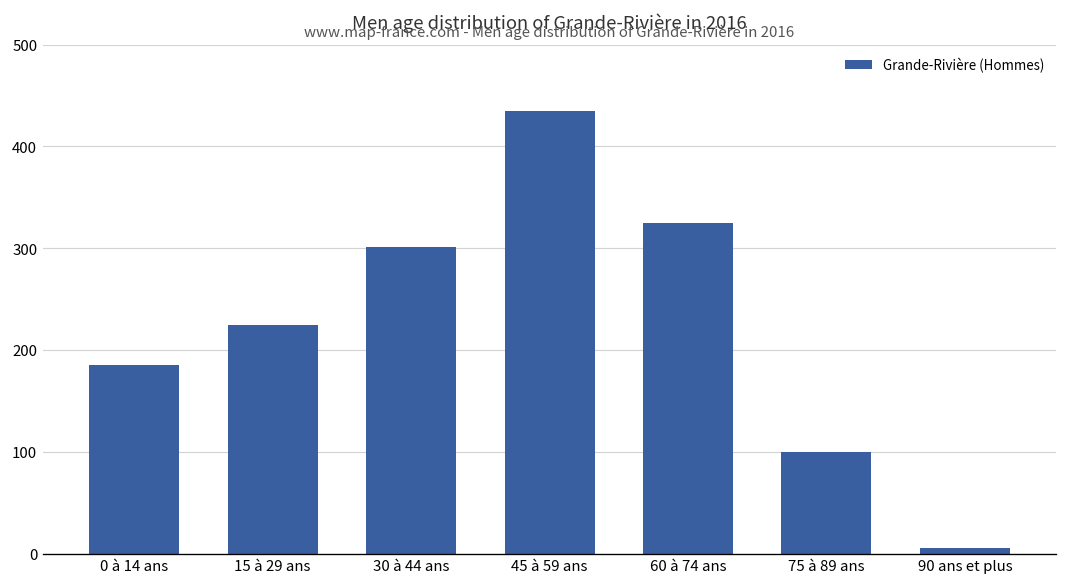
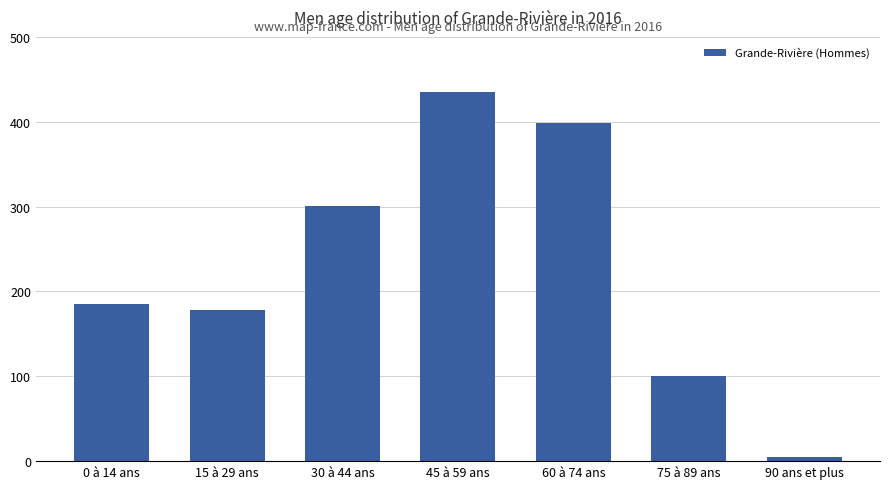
  {
    "0 à 14 ans": 190,
-   "15 à 29 ans": 230,
+   "15 à 29 ans": 180,
    "30 à 44 ans": 300,
    "45 à 59 ans": 440,
-   "60 à 74 ans": 330,
+   "60 à 74 ans": 400,
    "75 à 89 ans": 100,
    "90 ans et plus": 10
  }
